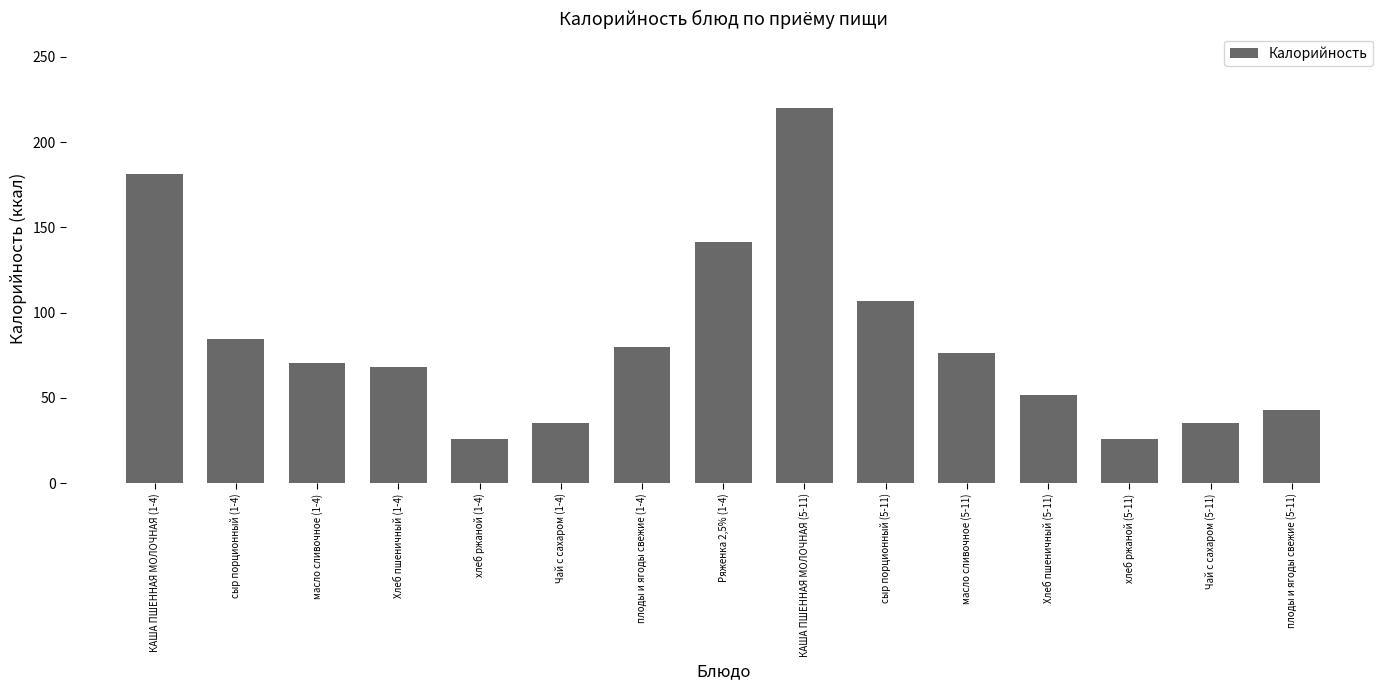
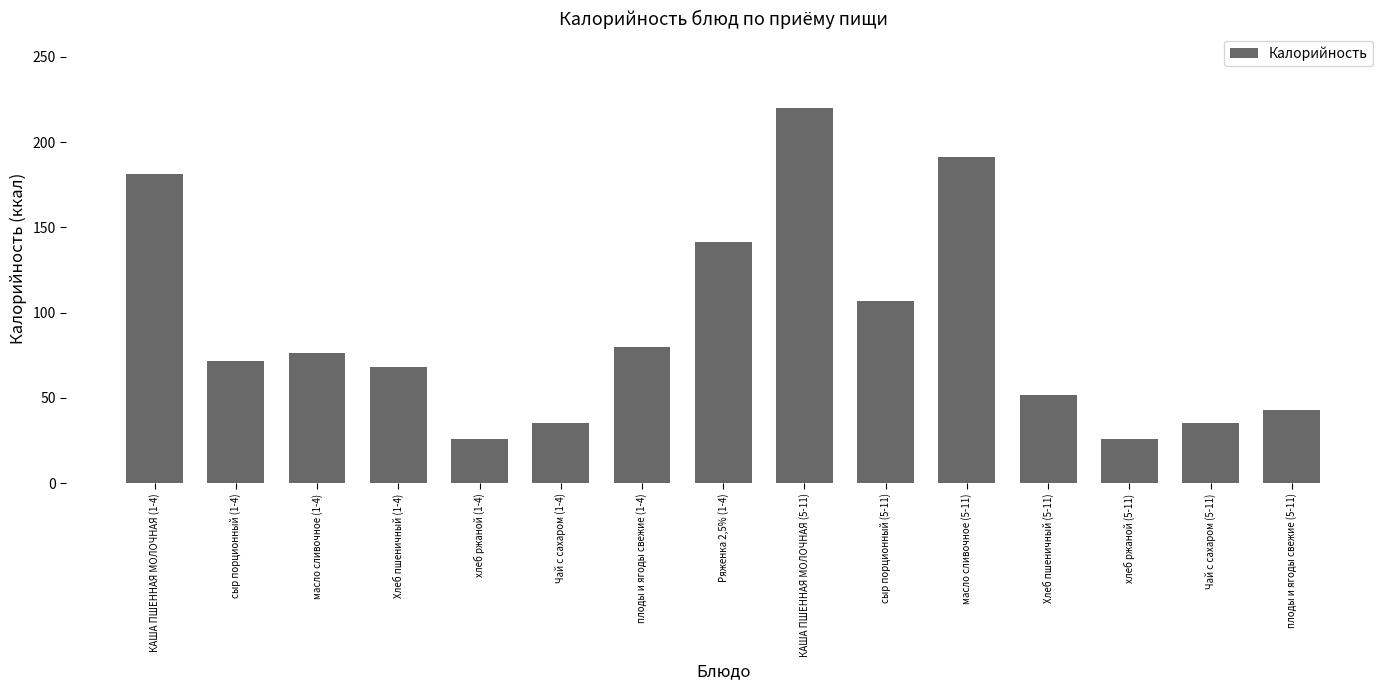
  {
    "КАША ПШЕННАЯ МОЛОЧНАЯ (1-4)": 182,
-   "сыр порционный (1-4)": 84,
-   "масло сливочное (1-4)": 70,
+   "сыр порционный (1-4)": 71,
+   "масло сливочное (1-4)": 76,
    "Хлеб пшеничный (1-4)": 68,
    "хлеб ржаной (1-4)": 26,
    "Чай с сахаром (1-4)": 35,
    "плоды и ягоды свежие (1-4)": 80,
    "Ряженка 2,5% (1-4)": 142,
    "КАША ПШЕННАЯ МОЛОЧНАЯ (5-11)": 220,
    "сыр порционный (5-11)": 107,
-   "масло сливочное (5-11)": 76,
+   "масло сливочное (5-11)": 191,
    "Хлеб пшеничный (5-11)": 52,
    "хлеб ржаной (5-11)": 26,
    "Чай с сахаром (5-11)": 35,
    "плоды и ягоды свежие (5-11)": 43
  }
